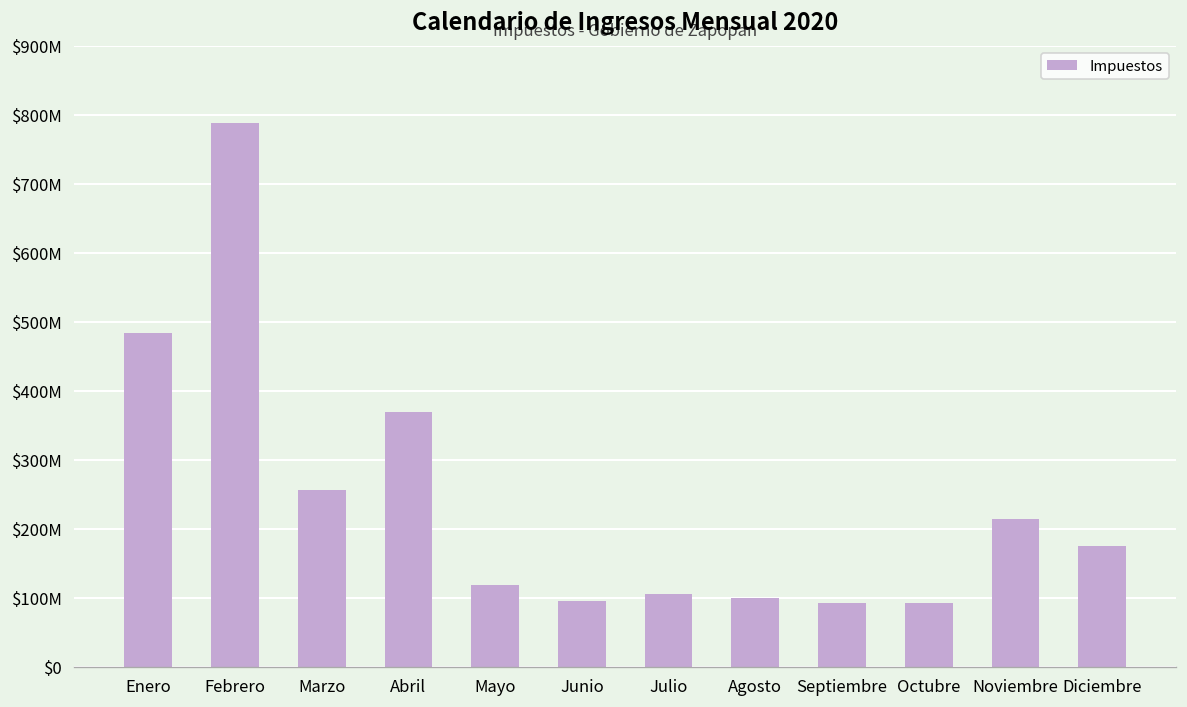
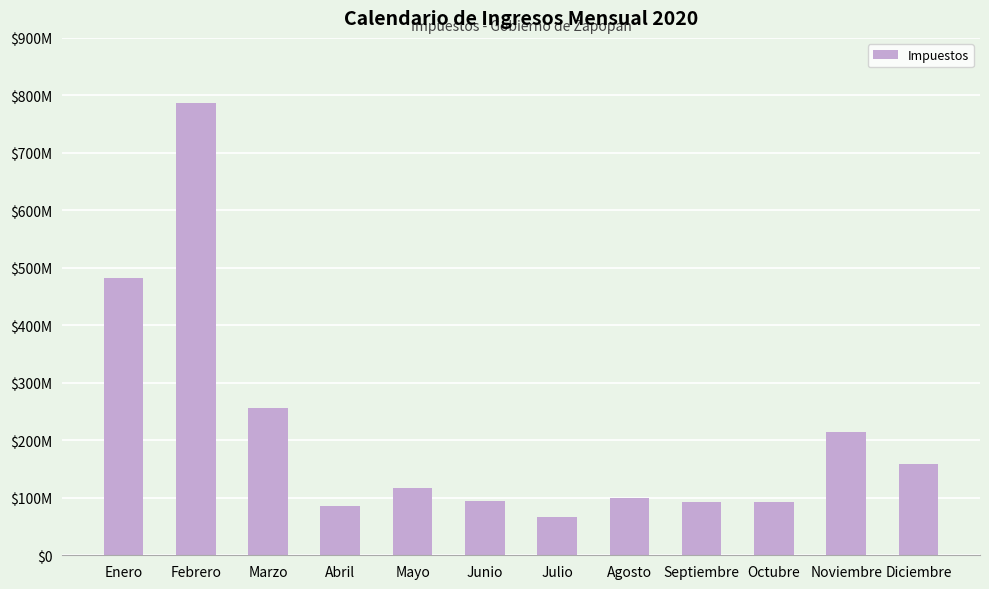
  {
    "Enero": "$480000000",
    "Febrero": "$790000000",
    "Marzo": "$260000000",
-   "Abril": "$370000000",
+   "Abril": "$90000000",
    "Mayo": "$120000000",
    "Junio": "$90000000",
-   "Julio": "$110000000",
+   "Julio": "$70000000",
    "Agosto": "$100000000",
    "Septiembre": "$90000000",
    "Octubre": "$90000000",
    "Noviembre": "$210000000",
-   "Diciembre": "$170000000"
+   "Diciembre": "$160000000"
  }
